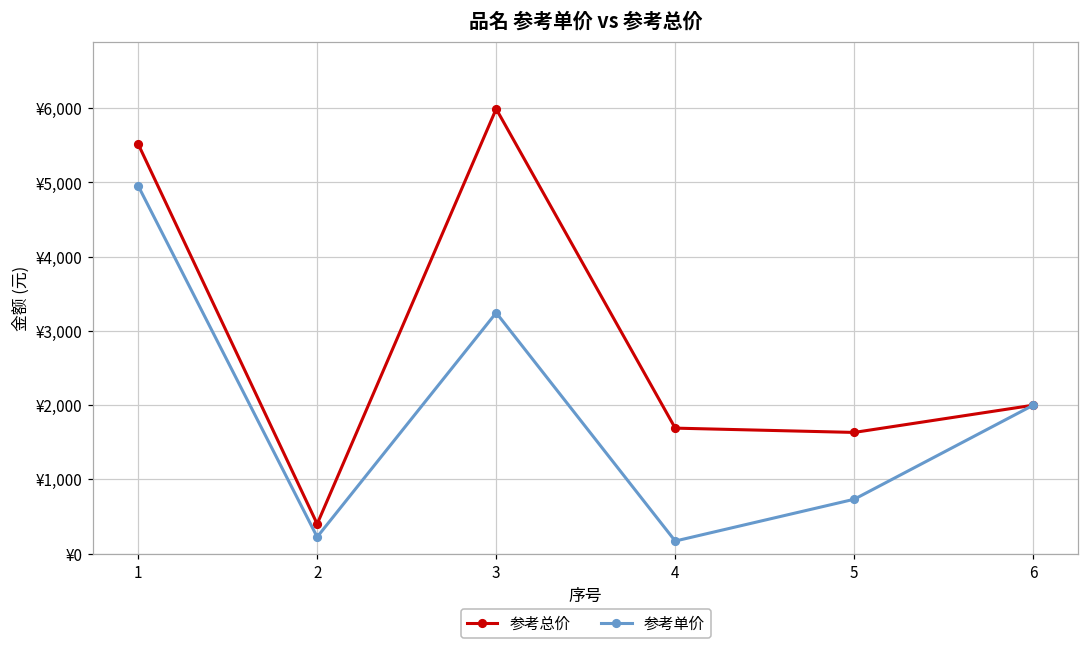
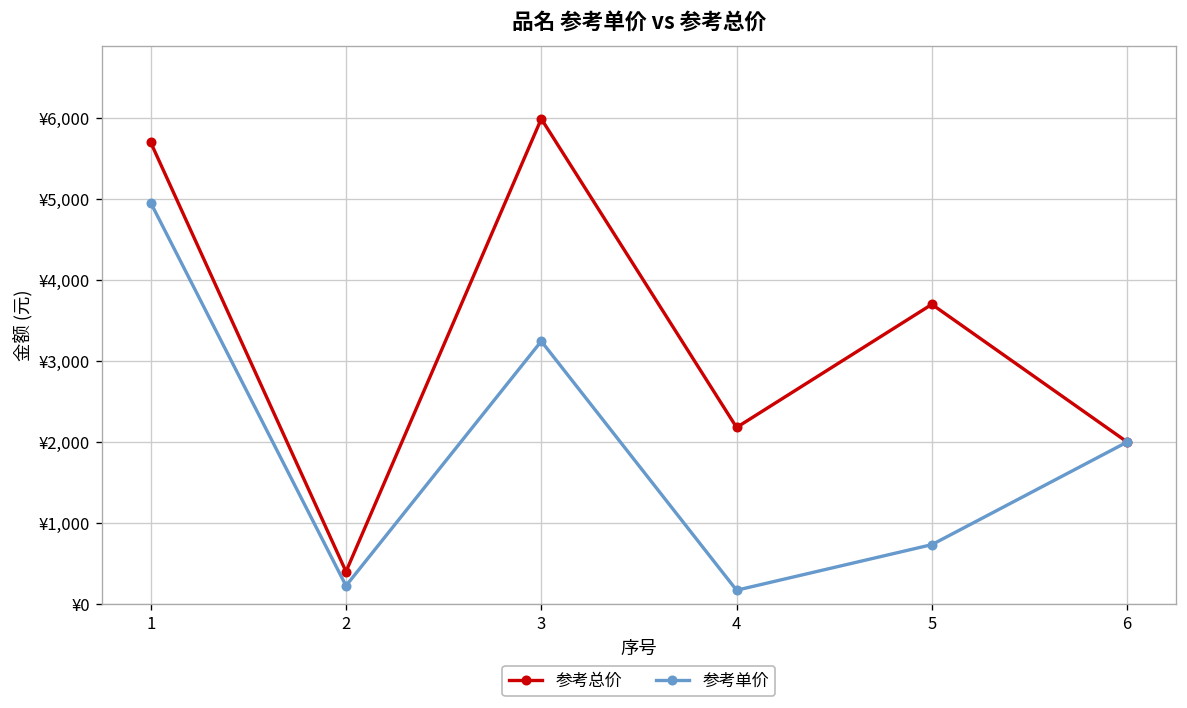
  {
    "参考总价": {
-     "1": "¥5,500",
+     "1": "¥5,700",
      "2": "¥400",
      "3": "¥6,000",
-     "4": "¥1,700",
-     "5": "¥1,600"
+     "4": "¥2,200",
+     "5": "¥3,700"
    },
    "参考单价": {
      "1": "¥5,000",
      "2": "¥200",
      "3": "¥3,200",
      "4": "¥200",
      "5": "¥700"
    }
  }
